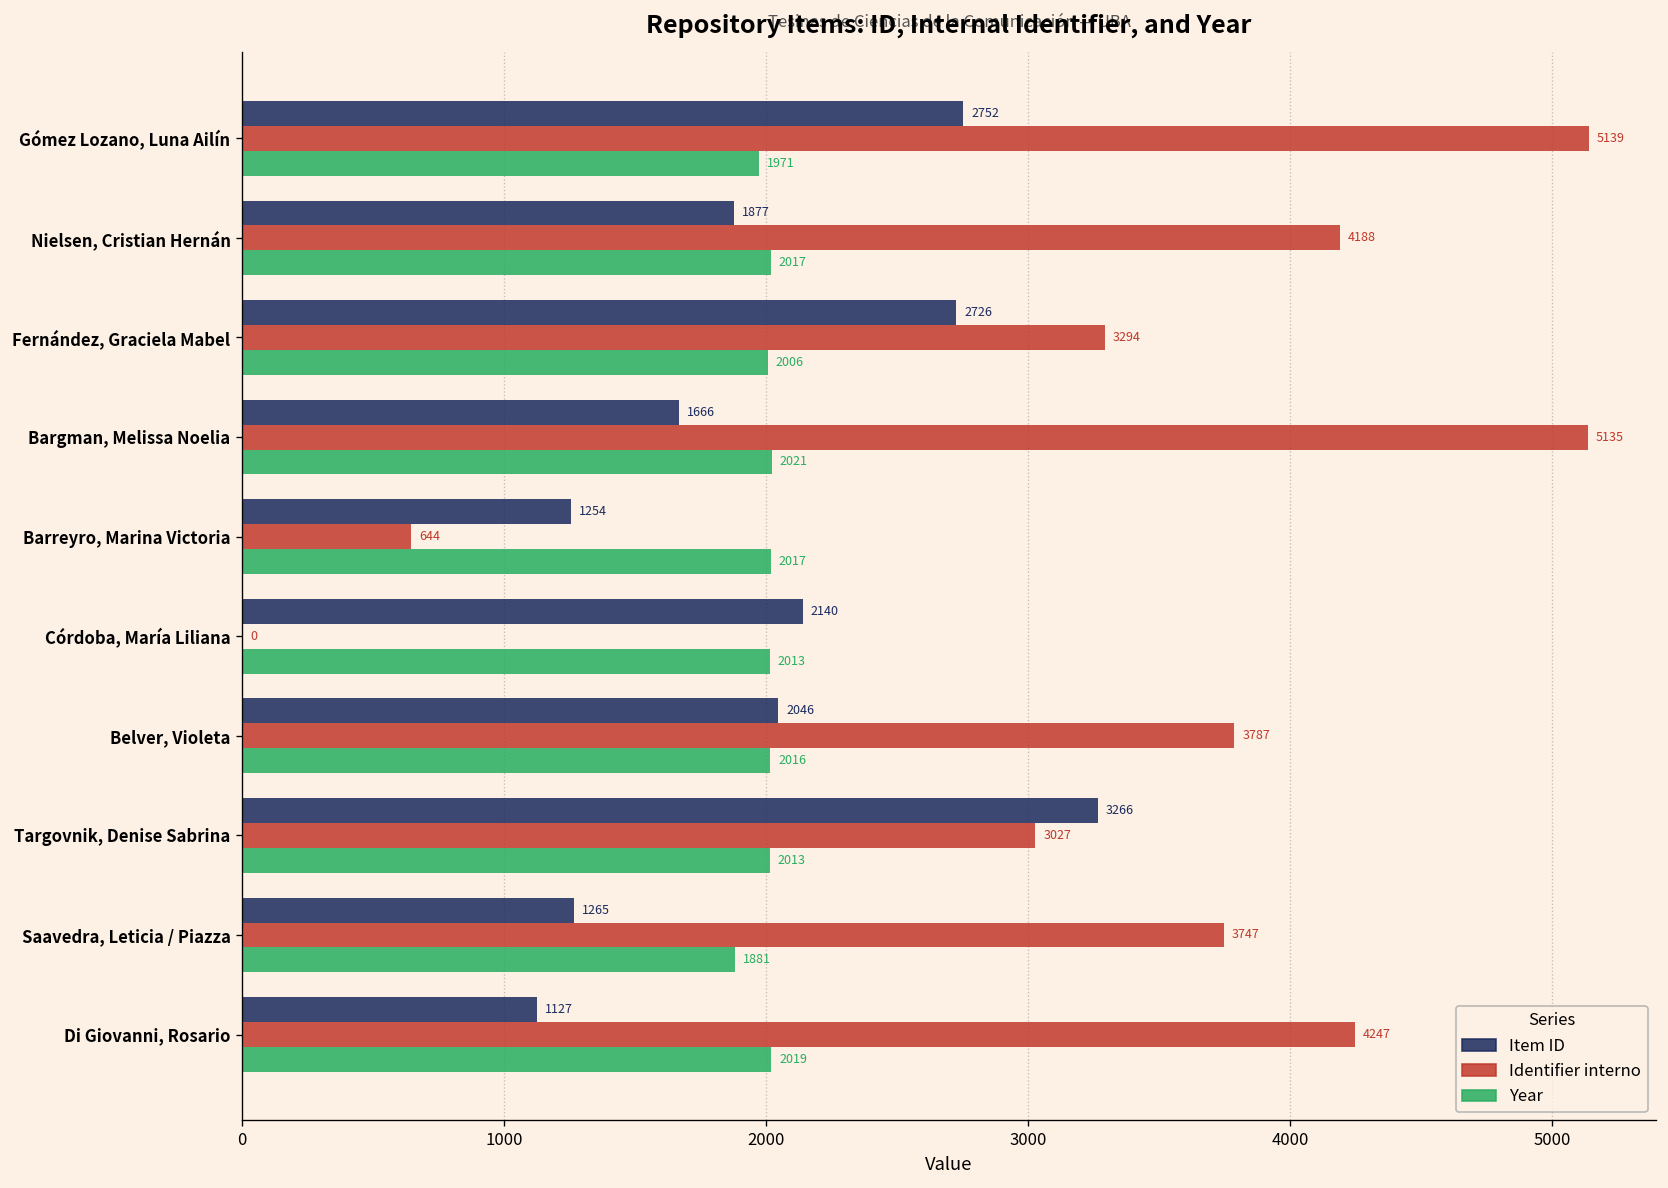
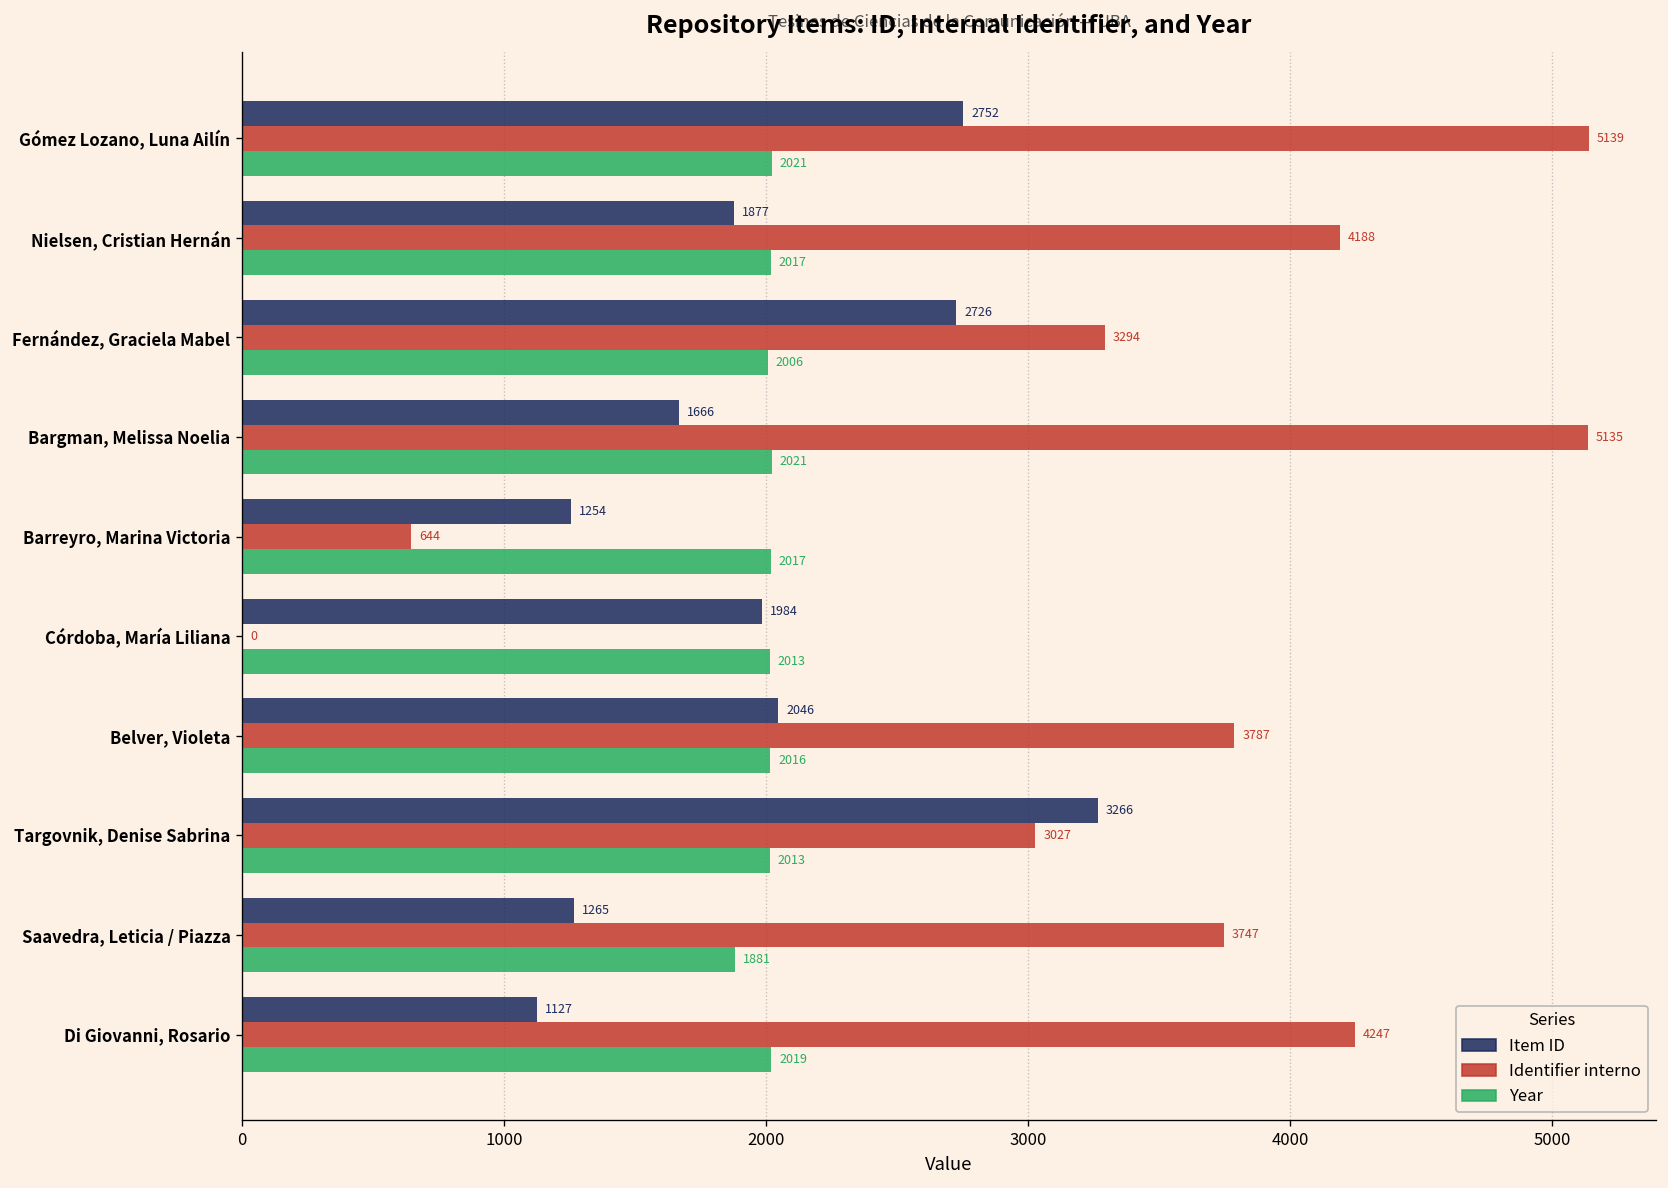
  {
    "Item ID": {
      "Gómez Lozano, Luna Ailín": 2752,
      "Nielsen, Cristian Hernán": 1877,
      "Fernández, Graciela Mabel": 2726,
      "Bargman, Melissa Noelia": 1666,
      "Barreyro, Marina Victoria": 1254,
-     "Córdoba, María Liliana": 2140,
+     "Córdoba, María Liliana": 1984,
      "Belver, Violeta": 2046,
      "Targovnik, Denise Sabrina": 3266,
      "Saavedra, Leticia / Piazza": 1265,
      "Di Giovanni, Rosario": 1127
    },
    "Identifier interno": {
      "Gómez Lozano, Luna Ailín": 5139,
      "Nielsen, Cristian Hernán": 4188,
      "Fernández, Graciela Mabel": 3294,
      "Bargman, Melissa Noelia": 5135,
      "Barreyro, Marina Victoria": 644,
      "Córdoba, María Liliana": 0,
      "Belver, Violeta": 3787,
      "Targovnik, Denise Sabrina": 3027,
      "Saavedra, Leticia / Piazza": 3747,
      "Di Giovanni, Rosario": 4247
    },
    "Year": {
-     "Gómez Lozano, Luna Ailín": 1971,
+     "Gómez Lozano, Luna Ailín": 2021,
      "Nielsen, Cristian Hernán": 2017,
      "Fernández, Graciela Mabel": 2006,
      "Bargman, Melissa Noelia": 2021,
      "Barreyro, Marina Victoria": 2017,
      "Córdoba, María Liliana": 2013,
      "Belver, Violeta": 2016,
      "Targovnik, Denise Sabrina": 2013,
      "Saavedra, Leticia / Piazza": 1881,
      "Di Giovanni, Rosario": 2019
    }
  }
